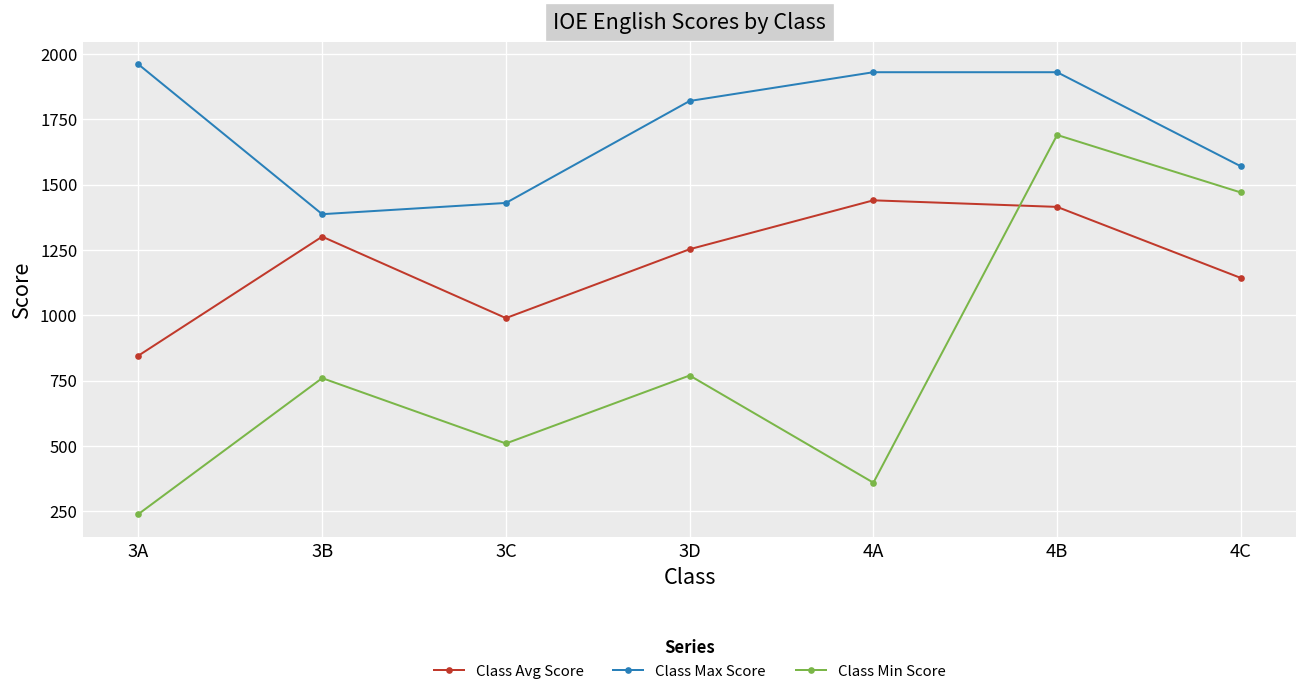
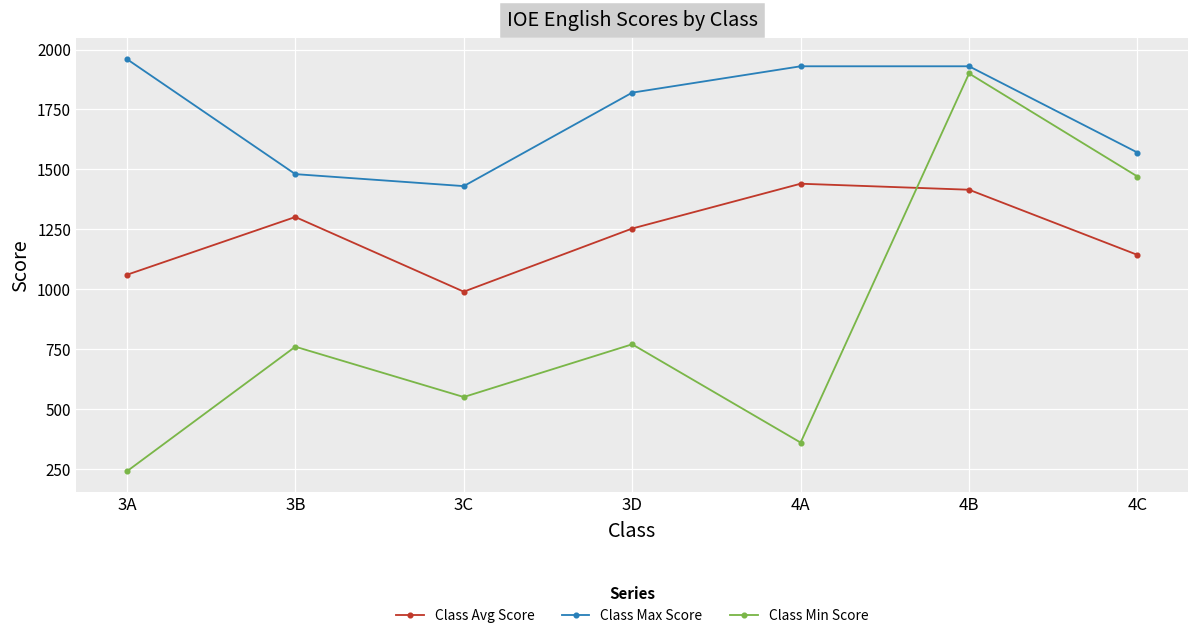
  {
    "Class Avg Score": {
-     "3A": 850,
+     "3A": 1060,
      "3B": 1300,
      "3C": 990,
      "3D": 1250,
      "4A": 1440,
      "4B": 1410,
      "4C": 1140
    },
    "Class Max Score": {
      "3A": 1960,
-     "3B": 1390,
+     "3B": 1480,
      "3C": 1430,
      "3D": 1820,
      "4A": 1930,
      "4B": 1930,
      "4C": 1570
    },
    "Class Min Score": {
      "3A": 240,
      "3B": 760,
-     "3C": 510,
+     "3C": 550,
      "3D": 770,
      "4A": 360,
-     "4B": 1690,
+     "4B": 1900,
      "4C": 1470
    }
  }
